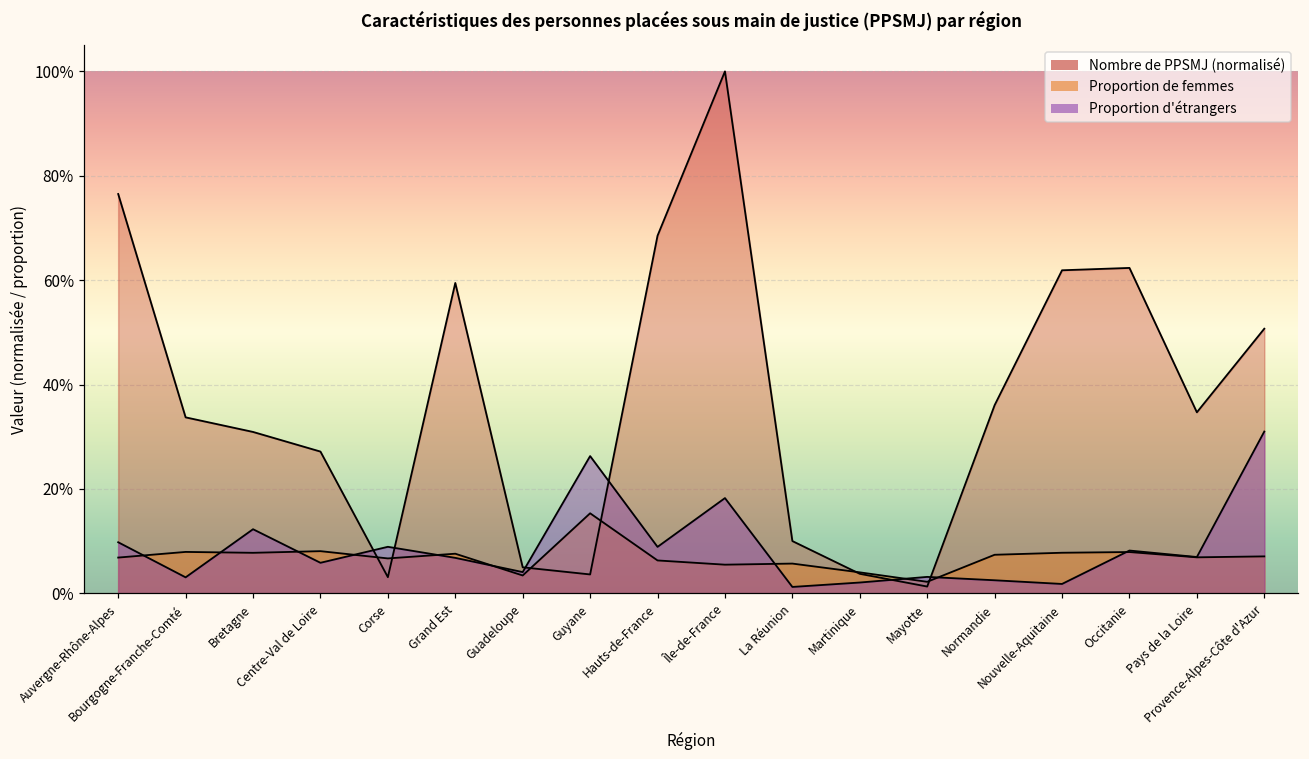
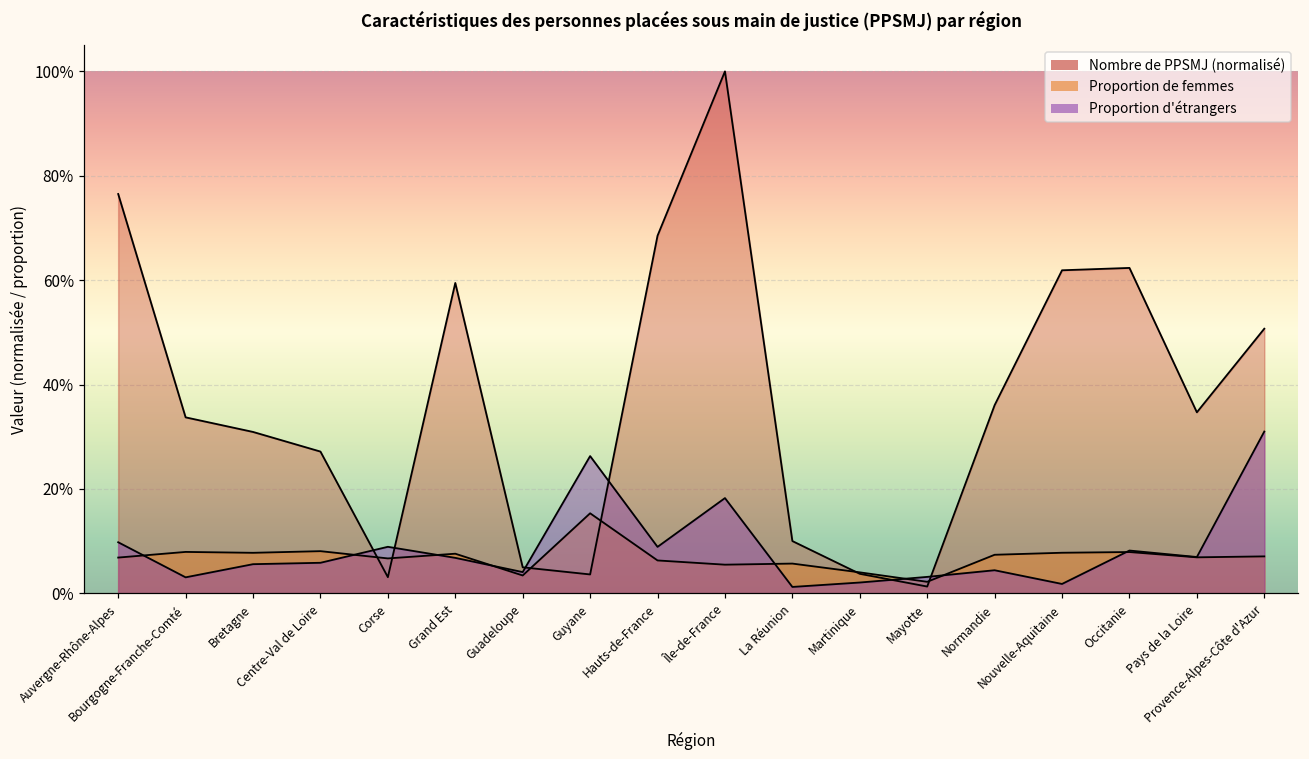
  {
    "Proportion d'étrangers": {
      "Auvergne-Rhône-Alpes": "10%",
      "Bourgogne-Franche-Comté": "3%",
-     "Bretagne": "12%",
+     "Bretagne": "6%",
      "Centre-Val de Loire": "6%",
      "Corse": "9%",
      "Grand Est": "7%",
      "Guadeloupe": "4%",
      "Guyane": "26%",
      "Hauts-de-France": "9%",
      "Île-de-France": "18%",
      "La Réunion": "1%",
      "Martinique": "2%",
      "Mayotte": "3%",
-     "Normandie": "2%",
+     "Normandie": "4%",
      "Nouvelle-Aquitaine": "2%",
      "Provence-Alpes-Côte d'Azur": "31%"
    }
  }
